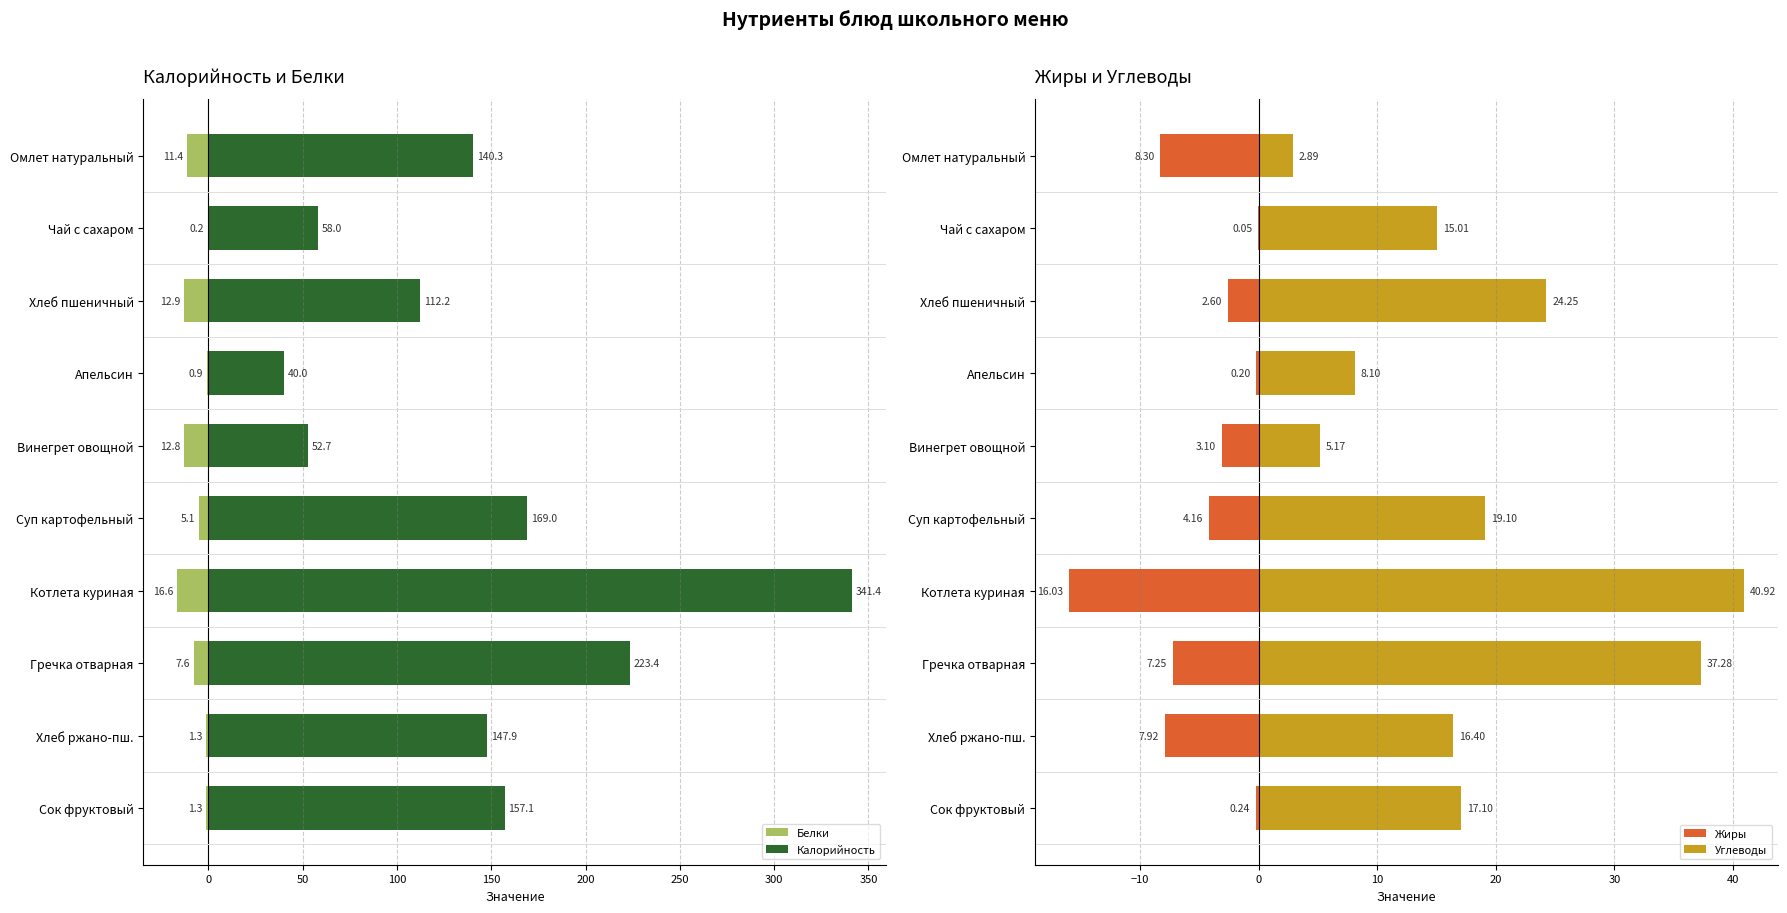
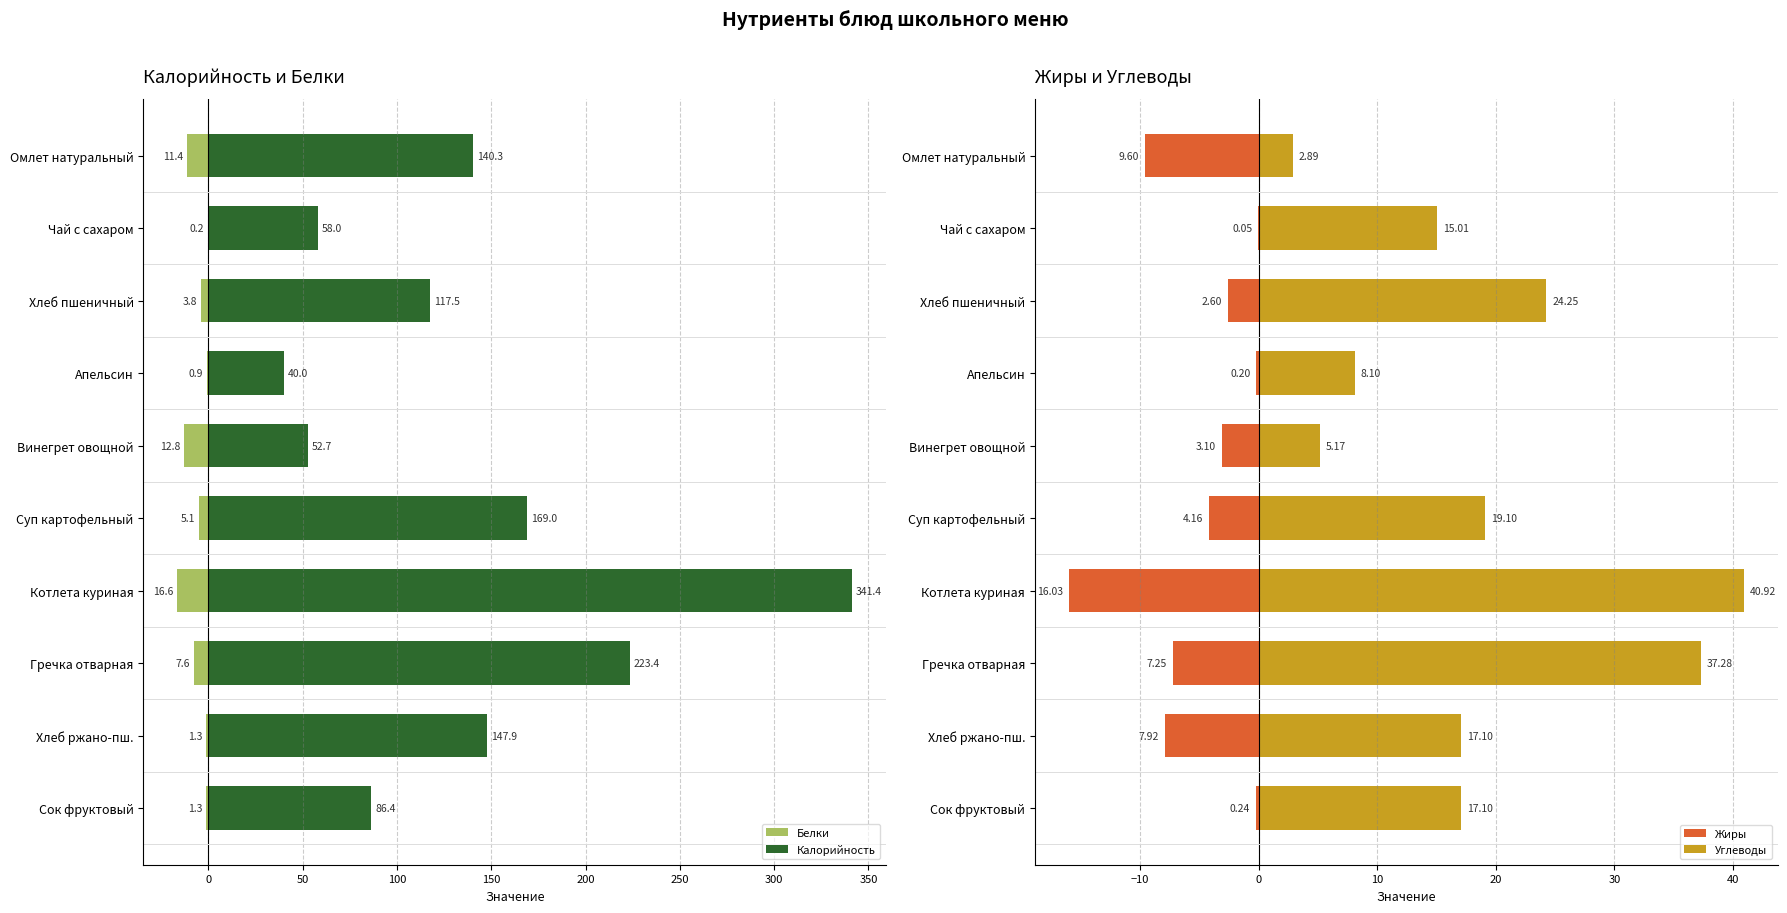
  {
    "Калорийность и Белки": {
      "Белки": {
-       "Хлеб пшеничный": 12.9
+       "Хлеб пшеничный": 3.8
      },
      "Калорийность": {
        "Омлет натуральный": 140.3,
        "Чай с сахаром": 58.0,
-       "Хлеб пшеничный": 112.2,
+       "Хлеб пшеничный": 117.5,
        "Апельсин": 40.0,
        "Винегрет овощной": 52.7,
        "Суп картофельный": 169.0,
        "Котлета куриная": 341.4,
        "Гречка отварная": 223.4,
        "Хлеб ржано-пш.": 147.9,
-       "Сок фруктовый": 157.1
+       "Сок фруктовый": 86.4
      }
    },
    "Жиры и Углеводы": {
      "Жиры": {
-       "Омлет натуральный": 8.30
+       "Омлет натуральный": 9.60
      },
      "Углеводы": {
        "Омлет натуральный": 2.89,
        "Чай с сахаром": 15.01,
        "Хлеб пшеничный": 24.25,
        "Апельсин": 8.10,
        "Винегрет овощной": 5.17,
        "Суп картофельный": 19.10,
        "Котлета куриная": 40.92,
        "Гречка отварная": 37.28,
-       "Хлеб ржано-пш.": 16.40,
+       "Хлеб ржано-пш.": 17.10,
        "Сок фруктовый": 17.10
      }
    }
  }
